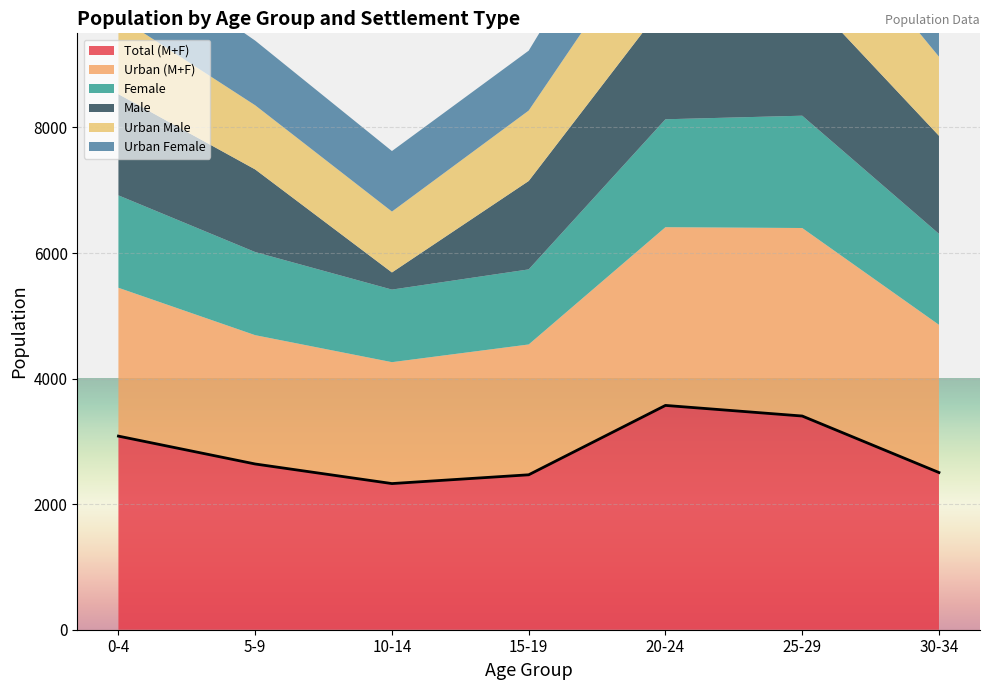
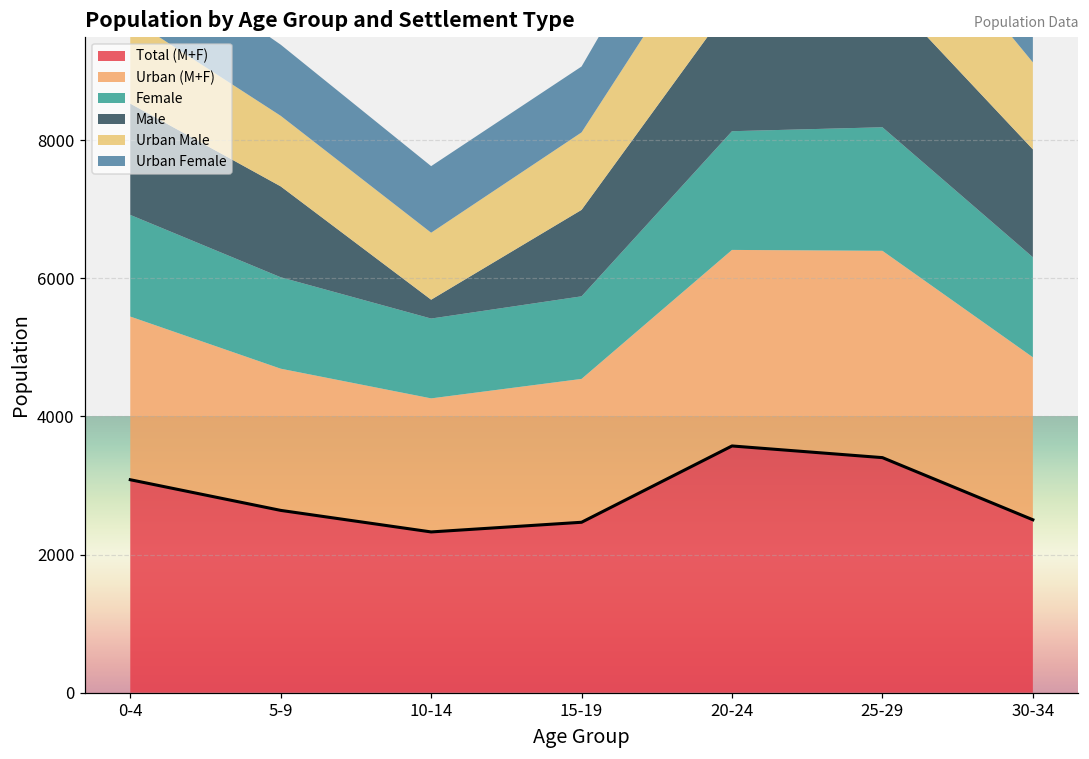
  {
    "Total (M+F)": {
      "0-4": 3100,
      "5-9": 2600,
      "10-14": 2300,
      "15-19": 2500,
      "20-24": 3600,
      "25-29": 3400,
      "30-34": 2500
    },
    "Male": {
      "5-9": 1300,
      "10-14": 300,
-     "15-19": 1400,
+     "15-19": 1300,
      "30-34": 1600
    }
  }
